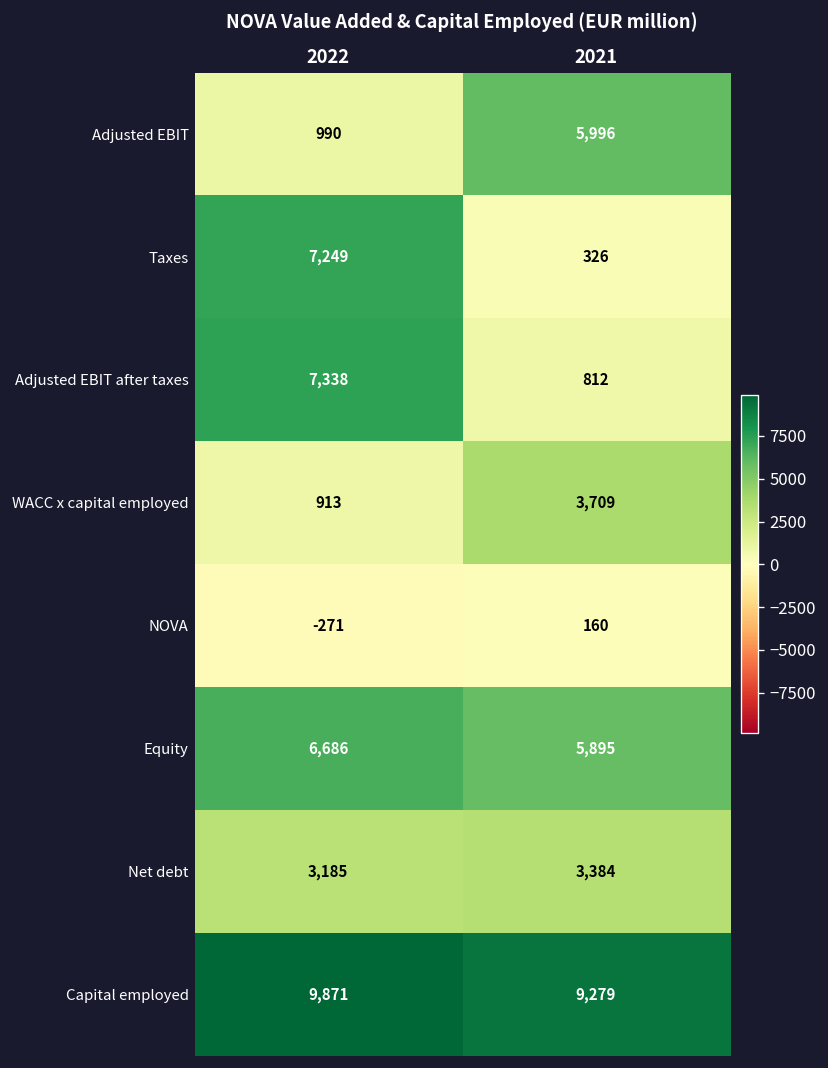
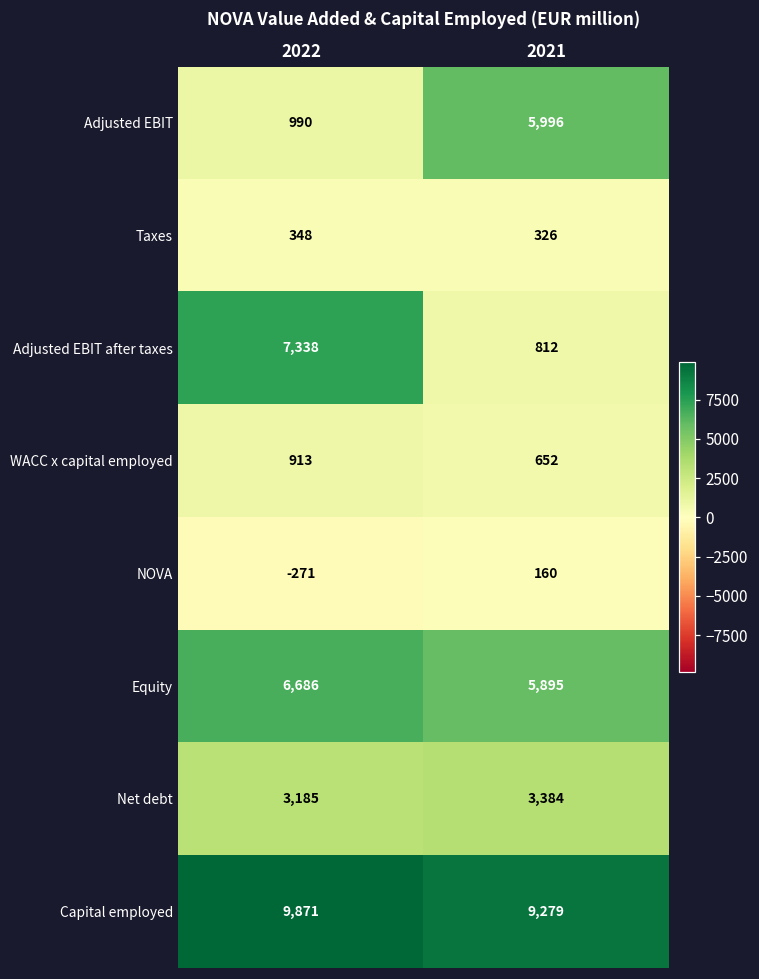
  {
    "Adjusted EBIT": {
      "2022": "990",
      "2021": "5,996"
    },
    "Taxes": {
-     "2022": "7,249",
+     "2022": "348",
      "2021": "326"
    },
    "Adjusted EBIT after taxes": {
      "2022": "7,338",
      "2021": "812"
    },
    "WACC x capital employed": {
      "2022": "913",
-     "2021": "3,709"
+     "2021": "652"
    },
    "NOVA": {
      "2022": "-271",
      "2021": "160"
    },
    "Equity": {
      "2022": "6,686",
      "2021": "5,895"
    },
    "Net debt": {
      "2022": "3,185",
      "2021": "3,384"
    },
    "Capital employed": {
      "2022": "9,871",
      "2021": "9,279"
    }
  }
